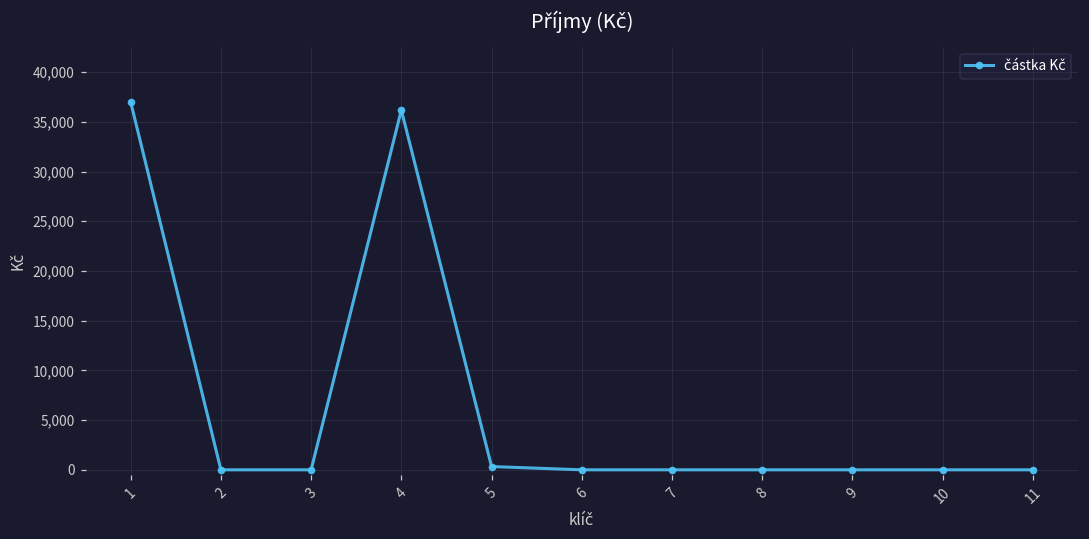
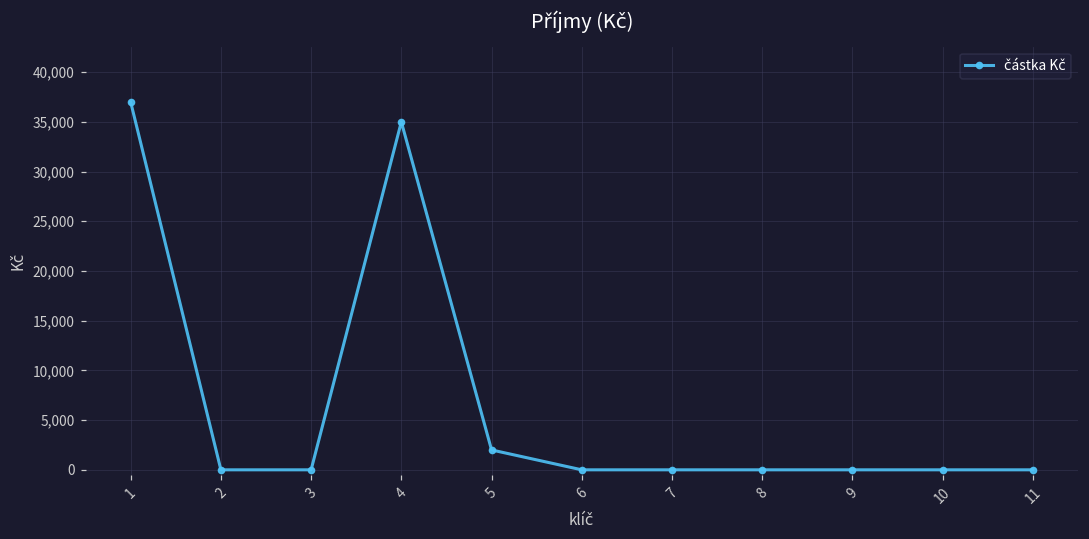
  {
    "1": "37,000",
    "2": "0",
    "3": "0",
-   "4": "36,000",
-   "5": "0",
+   "4": "35,000",
+   "5": "2,000",
    "6": "0",
    "7": "0",
    "8": "0",
    "9": "0",
    "10": "0",
    "11": "0"
  }
